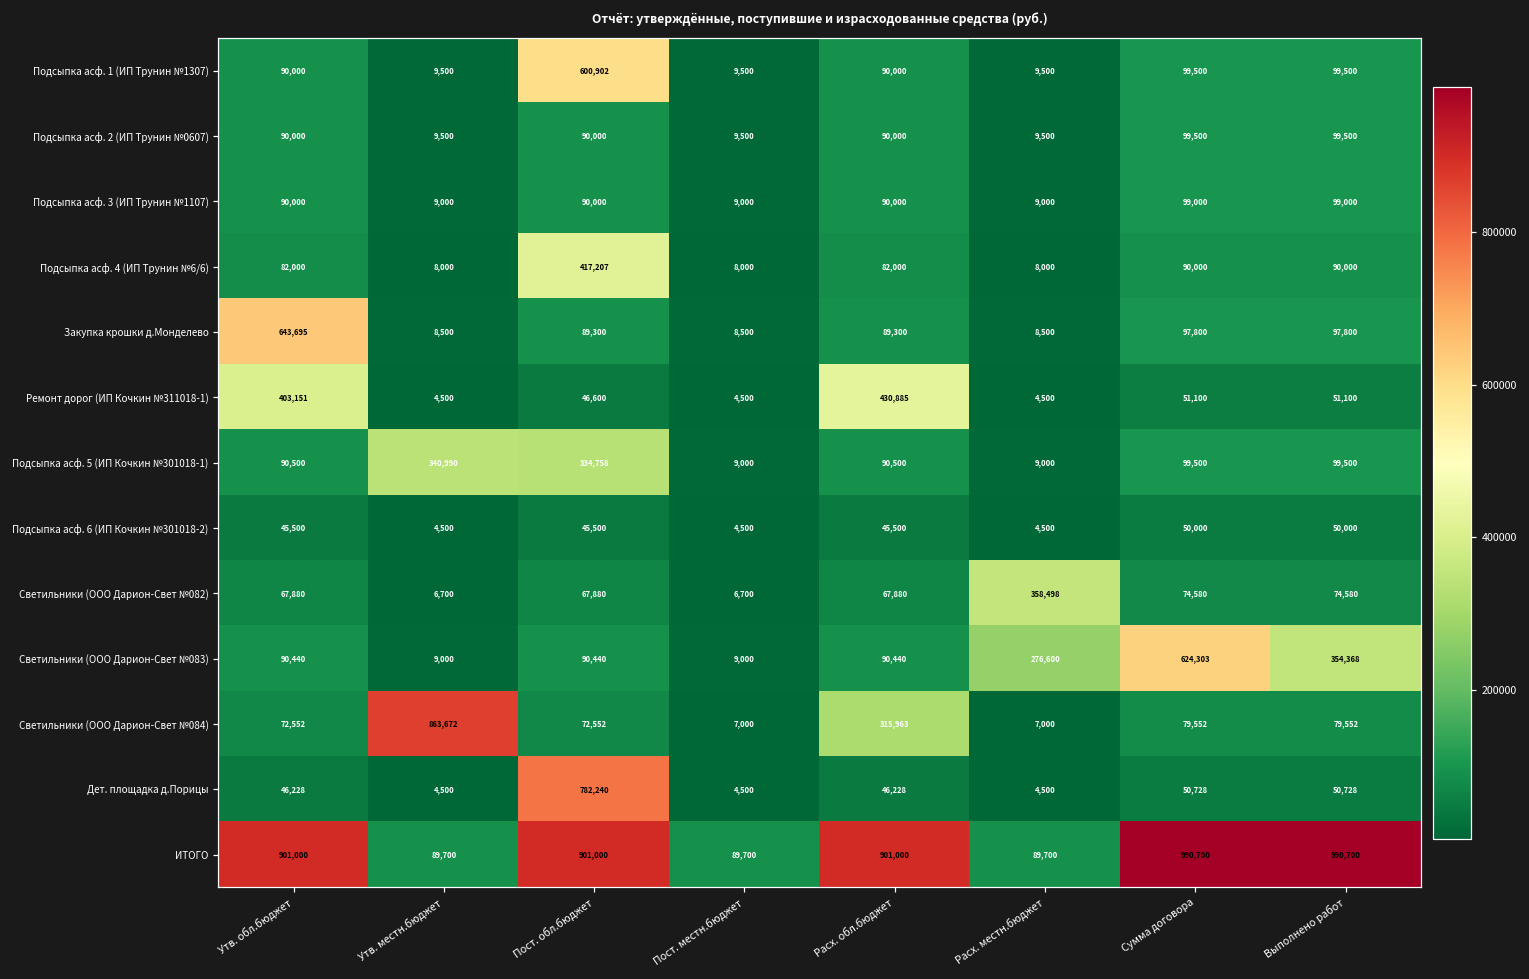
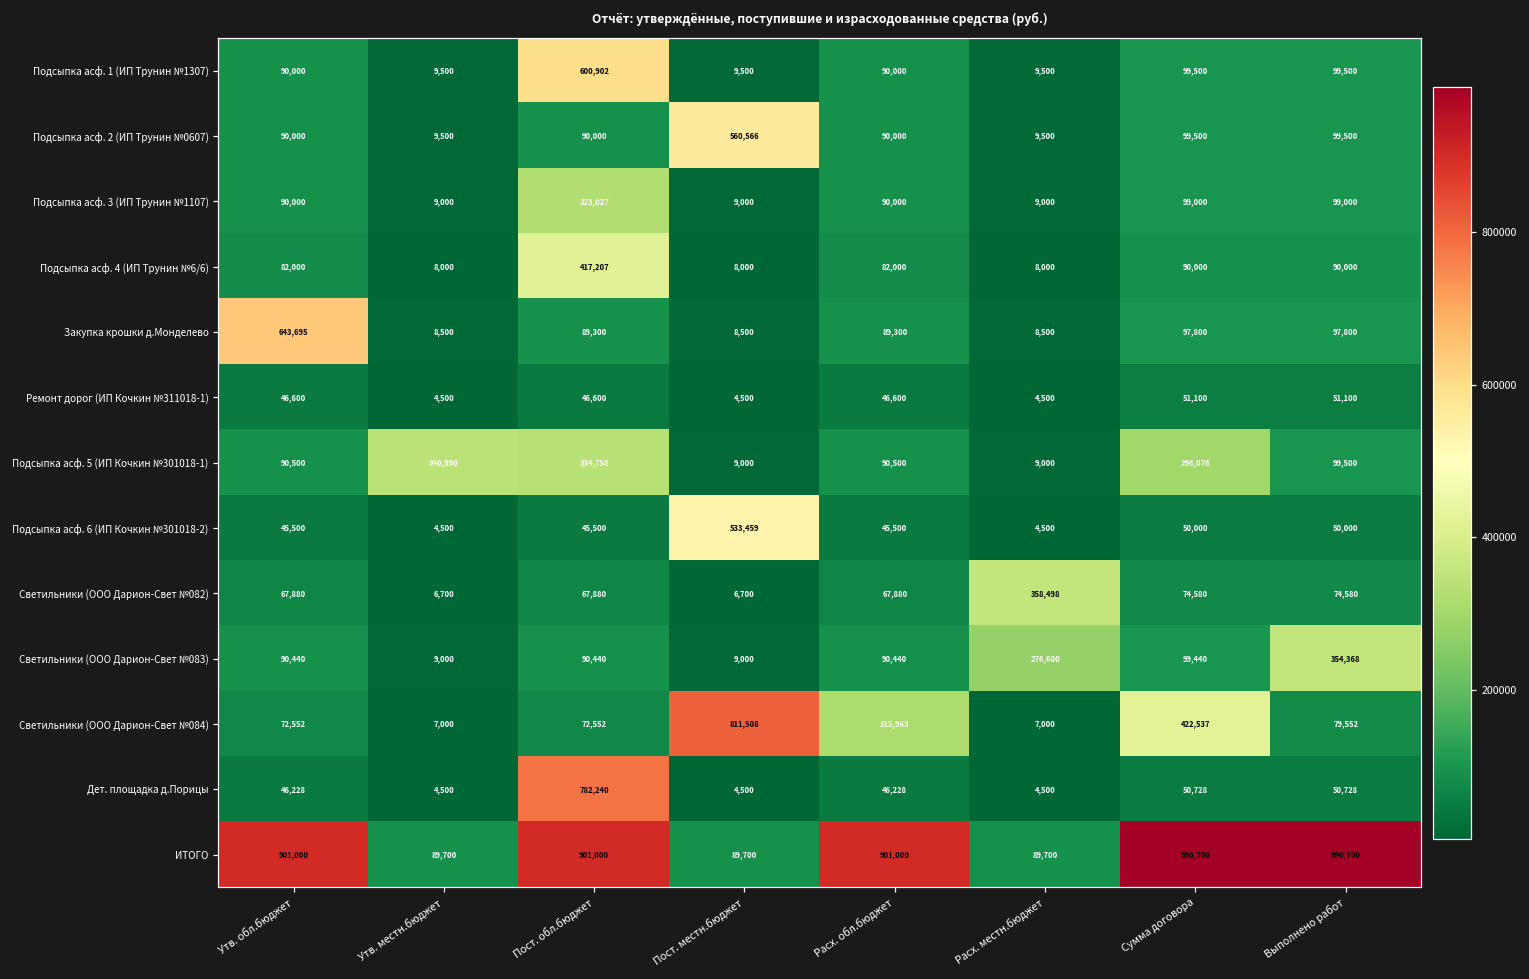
  {
    "Подсыпка асф. 1 (ИП Трунин №1307)": {
      "Утв. обл.бюджет": "90,000",
      "Утв. местн.бюджет": "9,500",
      "Пост. обл.бюджет": "600,902",
      "Пост. местн.бюджет": "9,500",
      "Расх. обл.бюджет": "90,000",
      "Расх. местн.бюджет": "9,500",
      "Сумма договора": "99,500",
      "Выполнено работ": "99,500"
    },
    "Подсыпка асф. 2 (ИП Трунин №0607)": {
      "Утв. обл.бюджет": "90,000",
      "Утв. местн.бюджет": "9,500",
      "Пост. обл.бюджет": "90,000",
-     "Пост. местн.бюджет": "9,500",
+     "Пост. местн.бюджет": "560,566",
      "Расх. обл.бюджет": "90,000",
      "Расх. местн.бюджет": "9,500",
      "Сумма договора": "99,500",
      "Выполнено работ": "99,500"
    },
    "Подсыпка асф. 3 (ИП Трунин №1107)": {
      "Утв. обл.бюджет": "90,000",
      "Утв. местн.бюджет": "9,000",
-     "Пост. обл.бюджет": "90,000",
+     "Пост. обл.бюджет": "323,027",
      "Пост. местн.бюджет": "9,000",
      "Расх. обл.бюджет": "90,000",
      "Расх. местн.бюджет": "9,000",
      "Сумма договора": "99,000",
      "Выполнено работ": "99,000"
    },
    "Подсыпка асф. 4 (ИП Трунин №6/6)": {
      "Утв. обл.бюджет": "82,000",
      "Утв. местн.бюджет": "8,000",
      "Пост. обл.бюджет": "417,207",
      "Пост. местн.бюджет": "8,000",
      "Расх. обл.бюджет": "82,000",
      "Расх. местн.бюджет": "8,000",
      "Сумма договора": "90,000",
      "Выполнено работ": "90,000"
    },
    "Закупка крошки д.Монделево": {
      "Утв. обл.бюджет": "643,695",
      "Утв. местн.бюджет": "8,500",
      "Пост. обл.бюджет": "89,300",
      "Пост. местн.бюджет": "8,500",
      "Расх. обл.бюджет": "89,300",
      "Расх. местн.бюджет": "8,500",
      "Сумма договора": "97,800",
      "Выполнено работ": "97,800"
    },
    "Ремонт дорог (ИП Кочкин №311018-1)": {
-     "Утв. обл.бюджет": "403,151",
+     "Утв. обл.бюджет": "46,600",
      "Утв. местн.бюджет": "4,500",
      "Пост. обл.бюджет": "46,600",
      "Пост. местн.бюджет": "4,500",
-     "Расх. обл.бюджет": "430,885",
+     "Расх. обл.бюджет": "46,600",
      "Расх. местн.бюджет": "4,500",
      "Сумма договора": "51,100",
      "Выполнено работ": "51,100"
    },
    "Подсыпка асф. 5 (ИП Кочкин №301018-1)": {
      "Утв. обл.бюджет": "90,500",
      "Утв. местн.бюджет": "340,990",
      "Пост. обл.бюджет": "334,758",
      "Пост. местн.бюджет": "9,000",
      "Расх. обл.бюджет": "90,500",
      "Расх. местн.бюджет": "9,000",
-     "Сумма договора": "99,500",
+     "Сумма договора": "296,076",
      "Выполнено работ": "99,500"
    },
    "Подсыпка асф. 6 (ИП Кочкин №301018-2)": {
      "Утв. обл.бюджет": "45,500",
      "Утв. местн.бюджет": "4,500",
      "Пост. обл.бюджет": "45,500",
-     "Пост. местн.бюджет": "4,500",
+     "Пост. местн.бюджет": "533,459",
      "Расх. обл.бюджет": "45,500",
      "Расх. местн.бюджет": "4,500",
      "Сумма договора": "50,000",
      "Выполнено работ": "50,000"
    },
    "Светильники (ООО Дарион-Свет №082)": {
      "Утв. обл.бюджет": "67,880",
      "Утв. местн.бюджет": "6,700",
      "Пост. обл.бюджет": "67,880",
      "Пост. местн.бюджет": "6,700",
      "Расх. обл.бюджет": "67,880",
      "Расх. местн.бюджет": "358,498",
      "Сумма договора": "74,580",
      "Выполнено работ": "74,580"
    },
    "Светильники (ООО Дарион-Свет №083)": {
      "Утв. обл.бюджет": "90,440",
      "Утв. местн.бюджет": "9,000",
      "Пост. обл.бюджет": "90,440",
      "Пост. местн.бюджет": "9,000",
      "Расх. обл.бюджет": "90,440",
      "Расх. местн.бюджет": "276,600",
-     "Сумма договора": "624,303",
+     "Сумма договора": "99,440",
      "Выполнено работ": "354,368"
    },
    "Светильники (ООО Дарион-Свет №084)": {
      "Утв. обл.бюджет": "72,552",
-     "Утв. местн.бюджет": "863,672",
+     "Утв. местн.бюджет": "7,000",
      "Пост. обл.бюджет": "72,552",
-     "Пост. местн.бюджет": "7,000",
+     "Пост. местн.бюджет": "811,508",
      "Расх. обл.бюджет": "315,963",
      "Расх. местн.бюджет": "7,000",
-     "Сумма договора": "79,552",
+     "Сумма договора": "422,537",
      "Выполнено работ": "79,552"
    },
    "Дет. площадка д.Порицы": {
      "Утв. обл.бюджет": "46,228",
      "Утв. местн.бюджет": "4,500",
      "Пост. обл.бюджет": "782,240",
      "Пост. местн.бюджет": "4,500",
      "Расх. обл.бюджет": "46,228",
      "Расх. местн.бюджет": "4,500",
      "Сумма договора": "50,728",
      "Выполнено работ": "50,728"
    },
    "ИТОГО": {
      "Утв. обл.бюджет": "901,000",
      "Утв. местн.бюджет": "89,700",
      "Пост. обл.бюджет": "901,000",
      "Пост. местн.бюджет": "89,700",
      "Расх. обл.бюджет": "901,000",
      "Расх. местн.бюджет": "89,700",
      "Сумма договора": "990,700",
      "Выполнено работ": "990,700"
    }
  }
